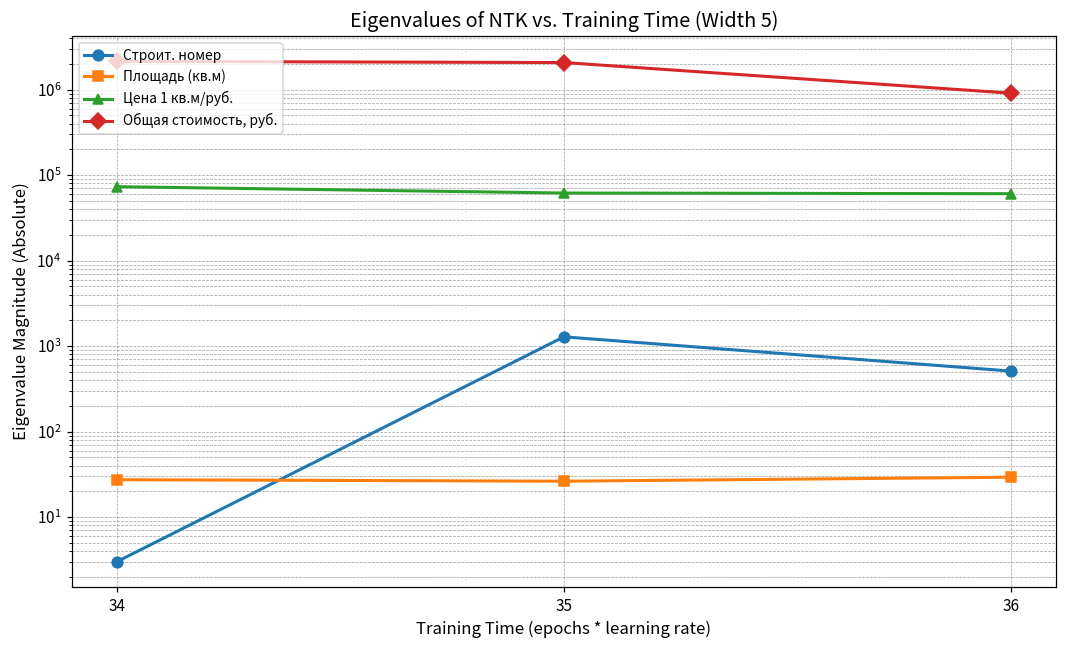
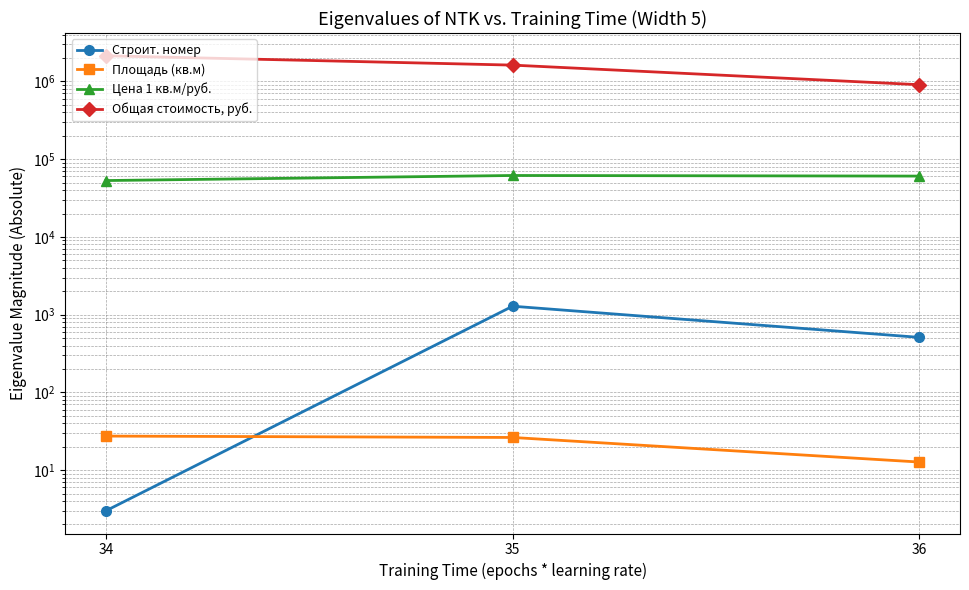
  {
    "Строит. номер": {
      "34": 3,
      "35": 1300,
      "36": 500
    },
    "Площадь (кв.м)": {
      "34": 27,
      "35": 26,
-     "36": 29
+     "36": 13
    },
    "Цена 1 кв.м/руб.": {
-     "34": 70000,
+     "34": 50000,
      "35": 60000,
      "36": 60000
    },
    "Общая стоимость, руб.": {
-     "35": 2100000,
+     "35": 1600000,
      "36": 900000
    }
  }
